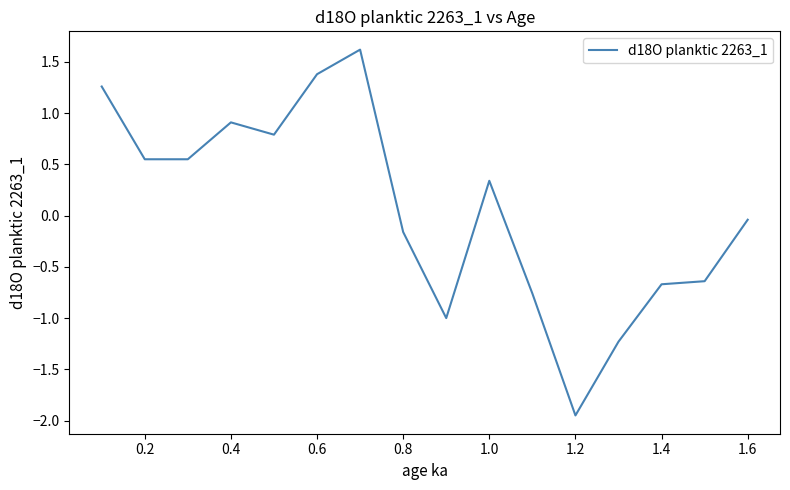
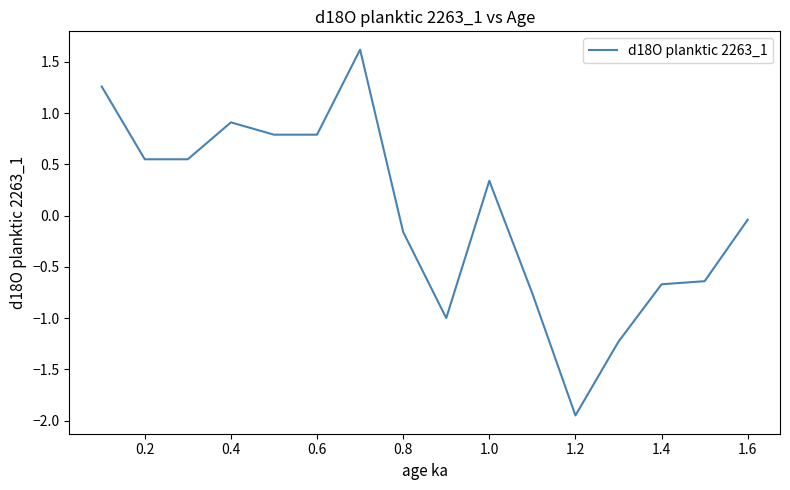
  {
    "0.2": 0.55,
    "0.4": 0.91,
-   "0.6": 1.38,
+   "0.6": 0.79,
    "0.8": -0.16,
    "1.0": 0.34,
    "1.2": -1.95,
    "1.4": -0.67,
    "1.6": -0.04
  }
